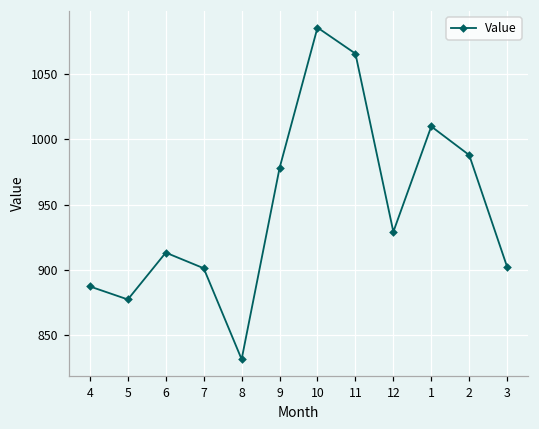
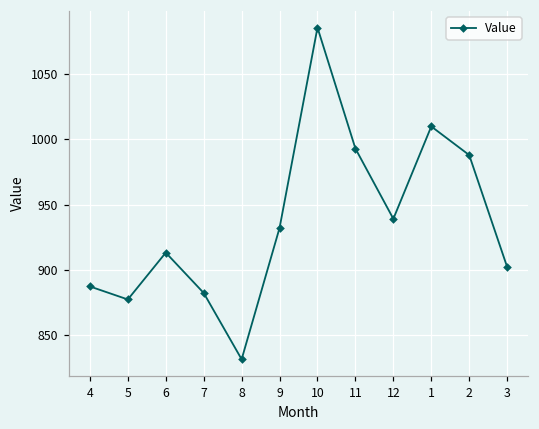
  {
    "4": 887,
    "5": 877,
    "6": 913,
-   "7": 901,
+   "7": 882,
    "8": 831,
-   "9": 978,
+   "9": 932,
    "10": 1086,
-   "11": 1066,
-   "12": 929,
+   "11": 993,
+   "12": 939,
    "1": 1010,
    "2": 988,
    "3": 902
  }
